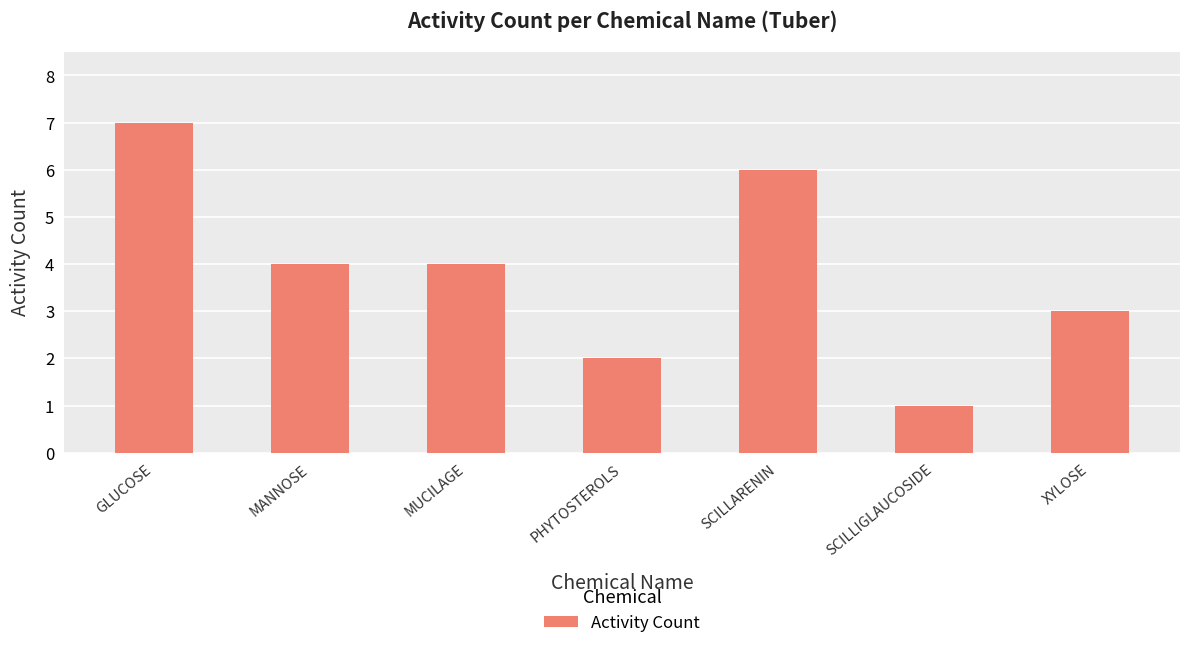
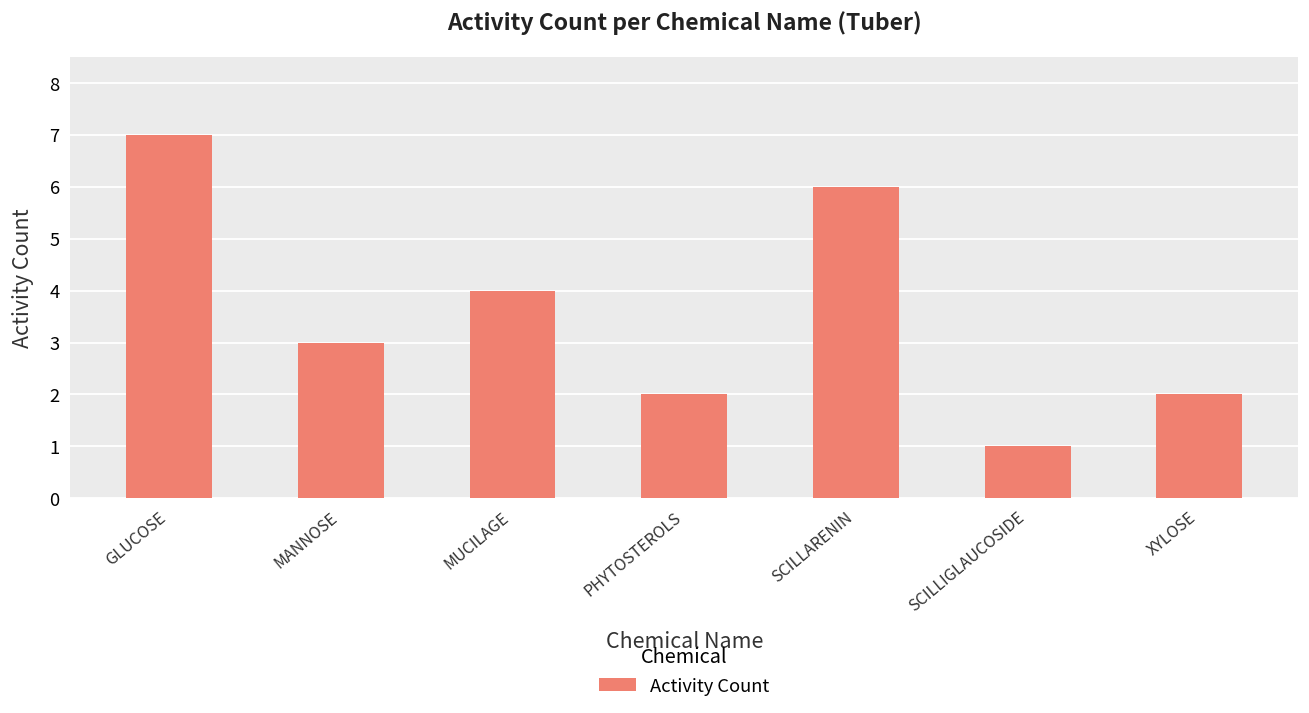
  {
    "GLUCOSE": 7,
-   "MANNOSE": 4,
+   "MANNOSE": 3,
    "MUCILAGE": 4,
    "PHYTOSTEROLS": 2,
    "SCILLARENIN": 6,
    "SCILLIGLAUCOSIDE": 1,
-   "XYLOSE": 3
+   "XYLOSE": 2
  }
